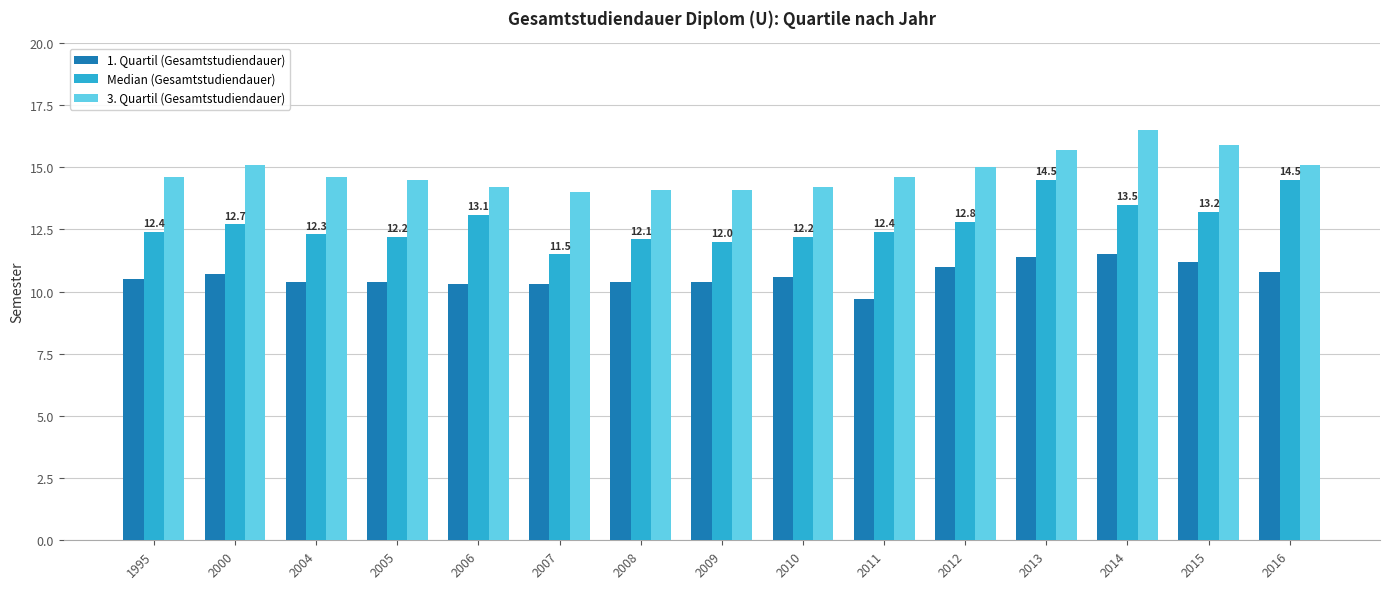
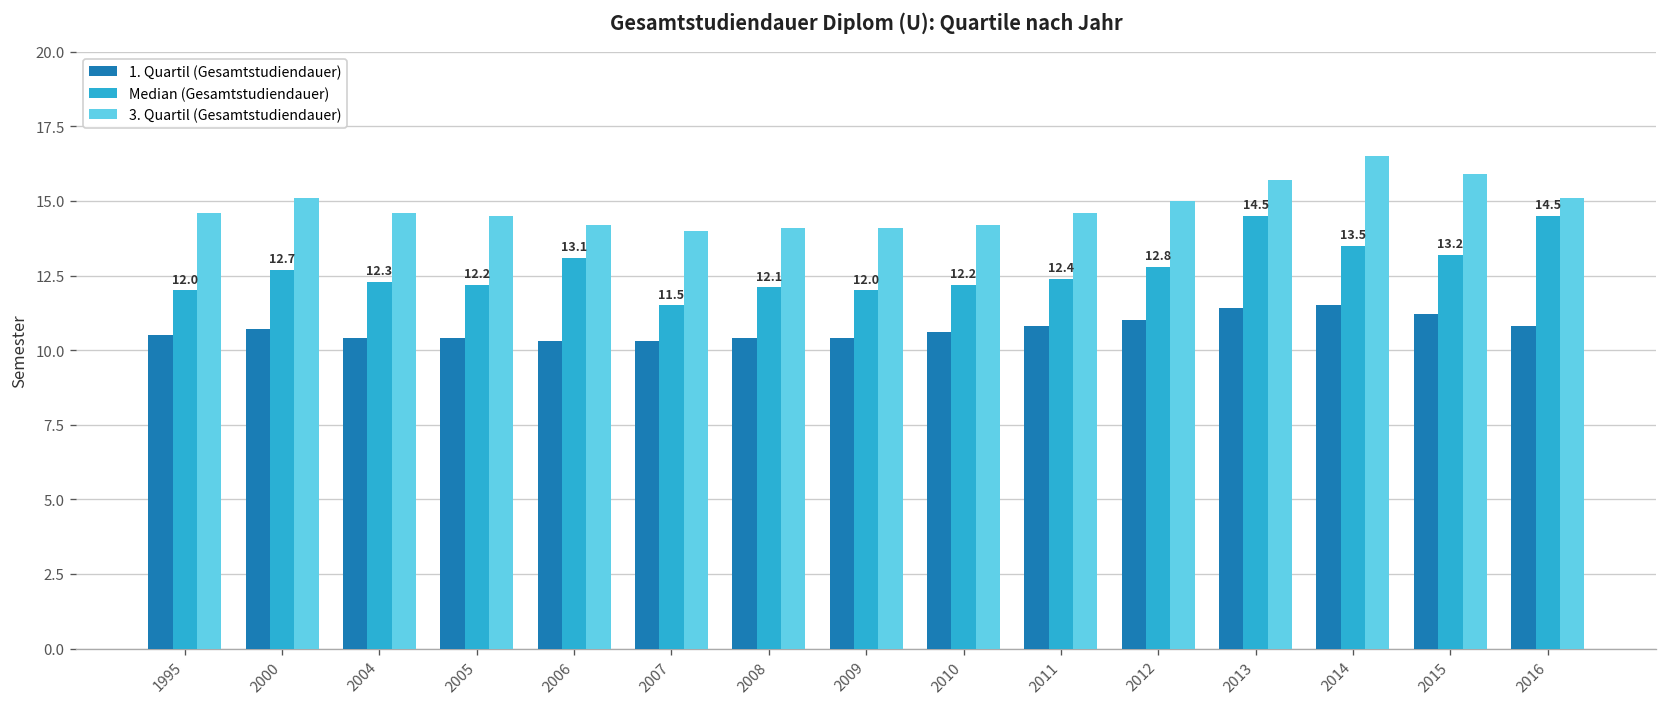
  {
    "1. Quartil (Gesamtstudiendauer)": {
      "1995": 10.5,
      "2000": 10.7,
      "2004": 10.4,
      "2005": 10.4,
      "2006": 10.3,
      "2007": 10.3,
      "2008": 10.4,
      "2009": 10.4,
      "2010": 10.6,
-     "2011": 9.7,
+     "2011": 10.8,
      "2012": 11.0,
      "2013": 11.4,
      "2014": 11.5,
      "2015": 11.2,
      "2016": 10.8
    },
    "Median (Gesamtstudiendauer)": {
-     "1995": 12.4,
+     "1995": 12.0,
      "2000": 12.7,
      "2004": 12.3,
      "2005": 12.2,
      "2006": 13.1,
      "2007": 11.5,
      "2008": 12.1,
      "2009": 12.0,
      "2010": 12.2,
      "2011": 12.4,
      "2012": 12.8,
      "2013": 14.5,
      "2014": 13.5,
      "2015": 13.2,
      "2016": 14.5
    },
    "3. Quartil (Gesamtstudiendauer)": {
      "1995": 14.6,
      "2000": 15.1,
      "2004": 14.6,
      "2005": 14.5,
      "2006": 14.2,
      "2007": 14.0,
      "2008": 14.1,
      "2009": 14.1,
      "2010": 14.2,
      "2011": 14.6,
      "2012": 15.0,
      "2013": 15.7,
      "2014": 16.5,
      "2015": 15.9,
      "2016": 15.1
    }
  }
